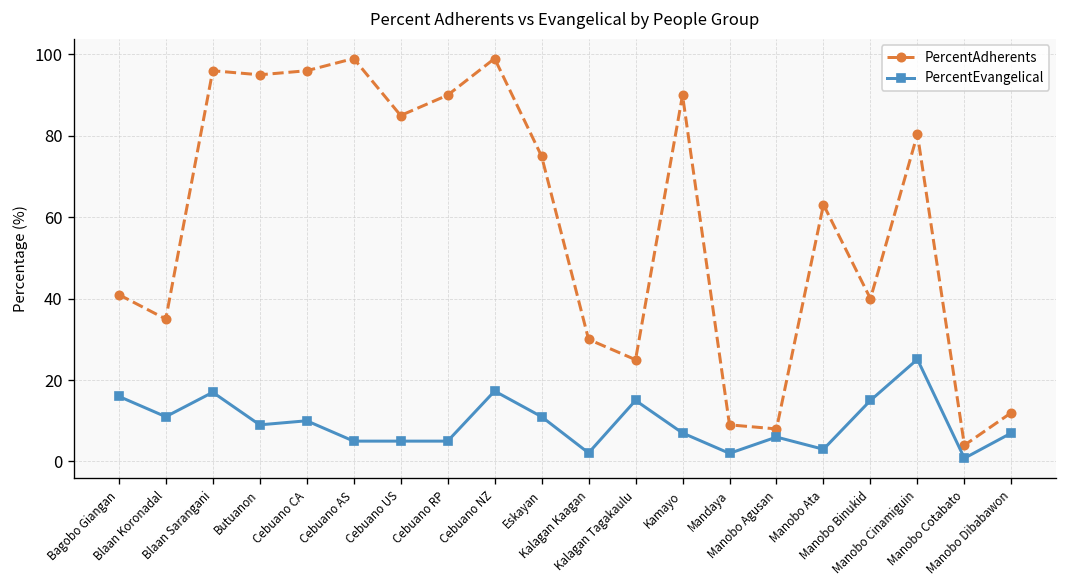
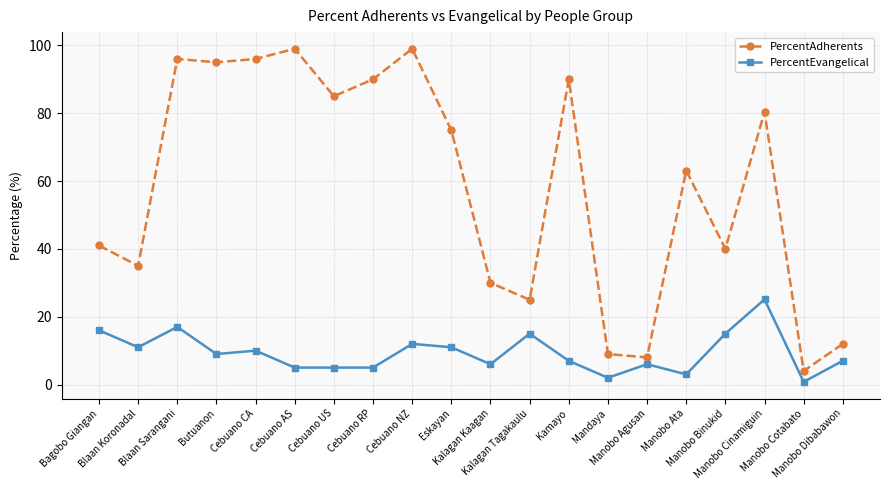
  {
    "PercentAdherents": {
      "Bagobo Giangan": 41,
      "Blaan Koronadal": 35,
      "Blaan Sarangani": 96,
      "Butuanon": 95,
      "Cebuano CA": 96,
      "Cebuano AS": 99,
      "Cebuano US": 85,
      "Cebuano RP": 90,
      "Cebuano NZ": 99,
      "Eskayan": 75,
      "Kalagan Kaagan": 30,
      "Kalagan Tagakaulu": 25,
      "Kamayo": 90,
      "Mandaya": 9,
      "Manobo Agusan": 8,
      "Manobo Ata": 63,
      "Manobo Binukid": 40,
      "Manobo Cinamiguin": 80,
      "Manobo Cotabato": 4,
      "Manobo Dibabawon": 12
    },
    "PercentEvangelical": {
      "Bagobo Giangan": 16,
      "Blaan Koronadal": 11,
      "Blaan Sarangani": 17,
      "Butuanon": 9,
      "Cebuano CA": 10,
      "Cebuano AS": 5,
      "Cebuano US": 5,
      "Cebuano RP": 5,
-     "Cebuano NZ": 17,
+     "Cebuano NZ": 12,
      "Eskayan": 11,
-     "Kalagan Kaagan": 2,
+     "Kalagan Kaagan": 6,
      "Kalagan Tagakaulu": 15,
      "Kamayo": 7,
      "Mandaya": 2,
      "Manobo Agusan": 6,
      "Manobo Ata": 3,
      "Manobo Binukid": 15,
      "Manobo Cinamiguin": 25,
      "Manobo Cotabato": 1,
      "Manobo Dibabawon": 7
    }
  }
